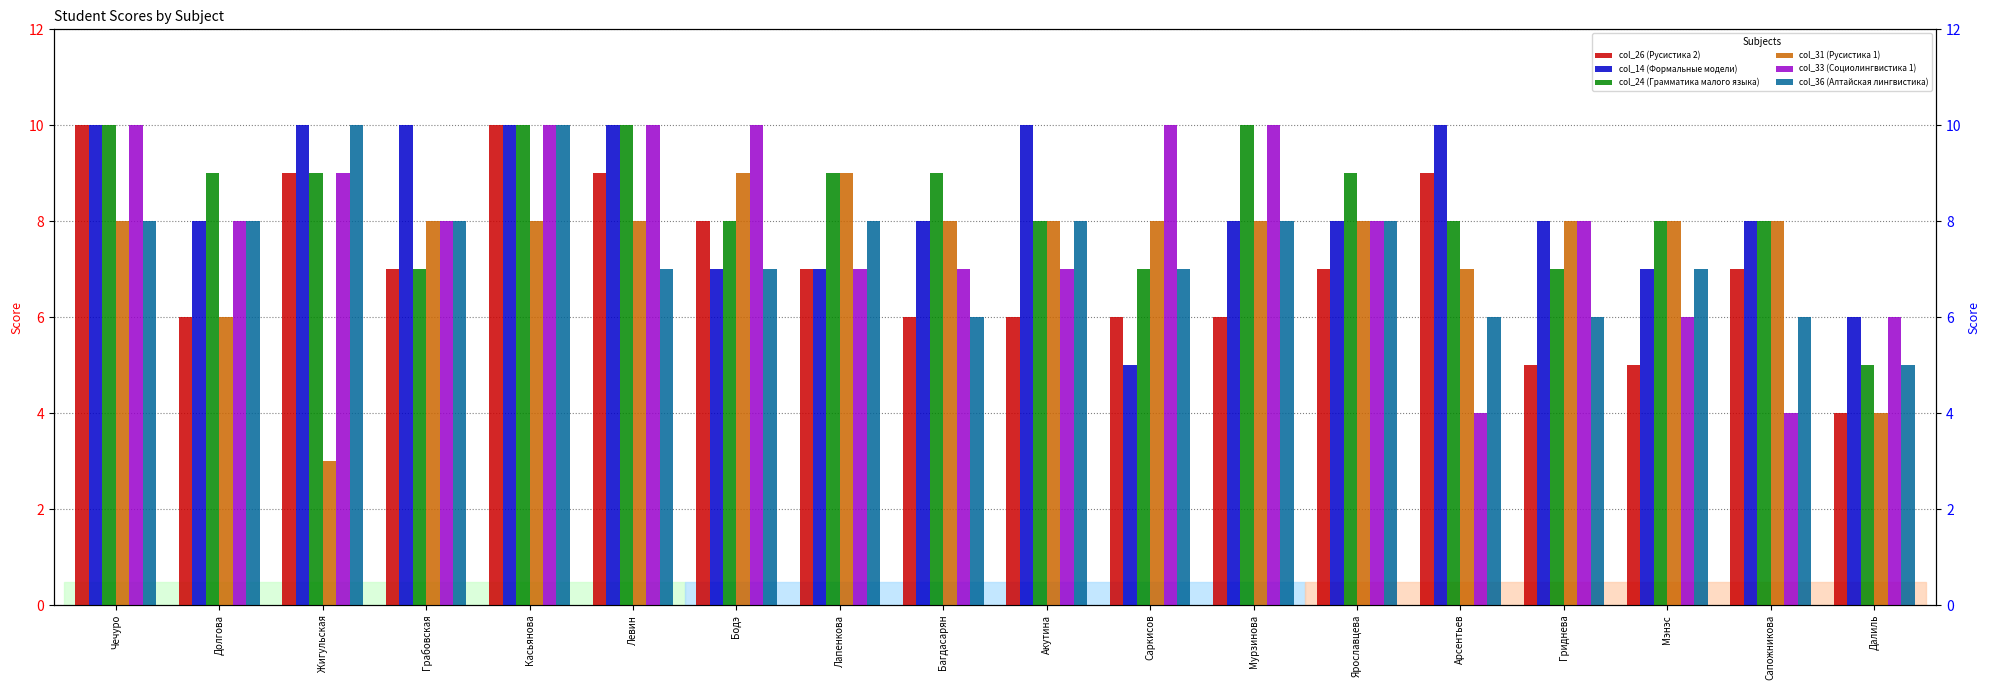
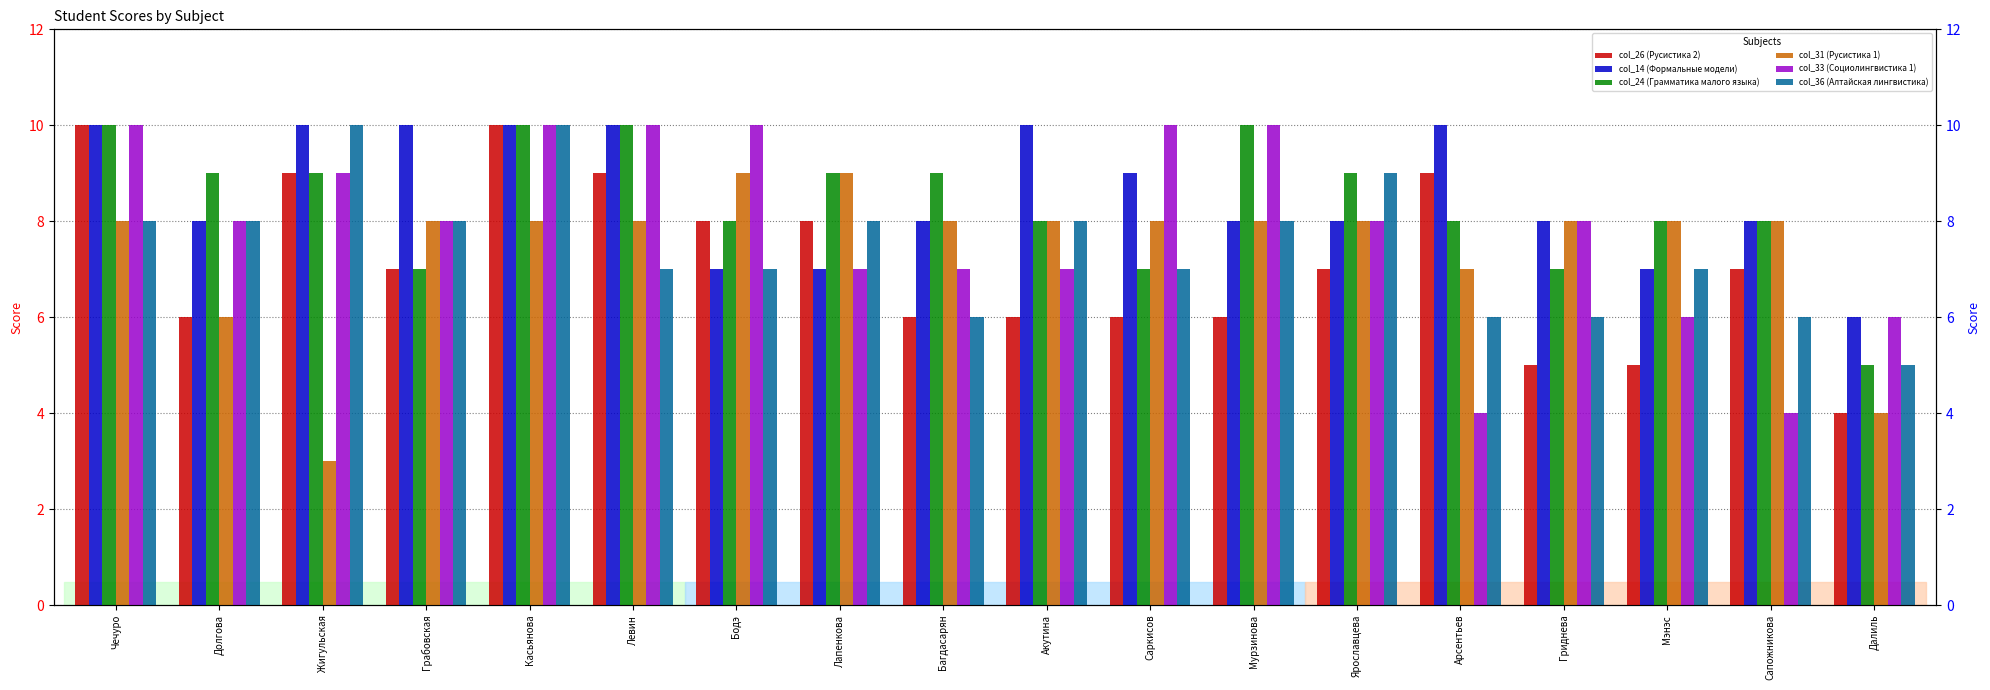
  {
    "col_26 (Русистика 2)": {
      "Чечуро": 10,
      "Долгова": 6,
      "Жигульская": 9,
      "Грабовская": 7,
      "Касьянова": 10,
      "Левин": 9,
      "Бодэ": 8,
-     "Лапенкова": 7,
+     "Лапенкова": 8,
      "Багдасарян": 6,
      "Акутина": 6,
      "Саркисов": 6,
      "Мурзинова": 6,
      "Ярославцева": 7,
      "Арсентьев": 9,
      "Гриднева": 5,
      "Мэнэс": 5,
      "Сапожникова": 7,
      "Далиль": 4
    },
    "col_14 (Формальные модели)": {
      "Чечуро": 10,
      "Долгова": 8,
      "Жигульская": 10,
      "Грабовская": 10,
      "Касьянова": 10,
      "Левин": 10,
      "Бодэ": 7,
      "Лапенкова": 7,
      "Багдасарян": 8,
      "Акутина": 10,
-     "Саркисов": 5,
+     "Саркисов": 9,
      "Мурзинова": 8,
      "Ярославцева": 8,
      "Арсентьев": 10,
      "Гриднева": 8,
      "Мэнэс": 7,
      "Сапожникова": 8,
      "Далиль": 6
    },
    "col_24 (Грамматика малого языка)": {
      "Чечуро": 10,
      "Долгова": 9,
      "Жигульская": 9,
      "Грабовская": 7,
      "Касьянова": 10,
      "Левин": 10,
      "Бодэ": 8,
      "Лапенкова": 9,
      "Багдасарян": 9,
      "Акутина": 8,
      "Саркисов": 7,
      "Мурзинова": 10,
      "Ярославцева": 9,
      "Арсентьев": 8,
      "Гриднева": 7,
      "Мэнэс": 8,
      "Сапожникова": 8,
      "Далиль": 5
    },
    "col_31 (Русистика 1)": {
      "Чечуро": 8,
      "Долгова": 6,
      "Жигульская": 3,
      "Грабовская": 8,
      "Касьянова": 8,
      "Левин": 8,
      "Бодэ": 9,
      "Лапенкова": 9,
      "Багдасарян": 8,
      "Акутина": 8,
      "Саркисов": 8,
      "Мурзинова": 8,
      "Ярославцева": 8,
      "Арсентьев": 7,
      "Гриднева": 8,
      "Мэнэс": 8,
      "Сапожникова": 8,
      "Далиль": 4
    },
    "col_33 (Социолингвистика 1)": {
      "Чечуро": 10,
      "Долгова": 8,
      "Жигульская": 9,
      "Грабовская": 8,
      "Касьянова": 10,
      "Левин": 10,
      "Бодэ": 10,
      "Лапенкова": 7,
      "Багдасарян": 7,
      "Акутина": 7,
      "Саркисов": 10,
      "Мурзинова": 10,
      "Ярославцева": 8,
      "Арсентьев": 4,
      "Гриднева": 8,
      "Мэнэс": 6,
      "Сапожникова": 4,
      "Далиль": 6
    },
    "col_36 (Алтайская лингвистика)": {
      "Чечуро": 8,
      "Долгова": 8,
      "Жигульская": 10,
      "Грабовская": 8,
      "Касьянова": 10,
      "Левин": 7,
      "Бодэ": 7,
      "Лапенкова": 8,
      "Багдасарян": 6,
      "Акутина": 8,
      "Саркисов": 7,
      "Мурзинова": 8,
-     "Ярославцева": 8,
+     "Ярославцева": 9,
      "Арсентьев": 6,
      "Гриднева": 6,
      "Мэнэс": 7,
      "Сапожникова": 6,
      "Далиль": 5
    }
  }
